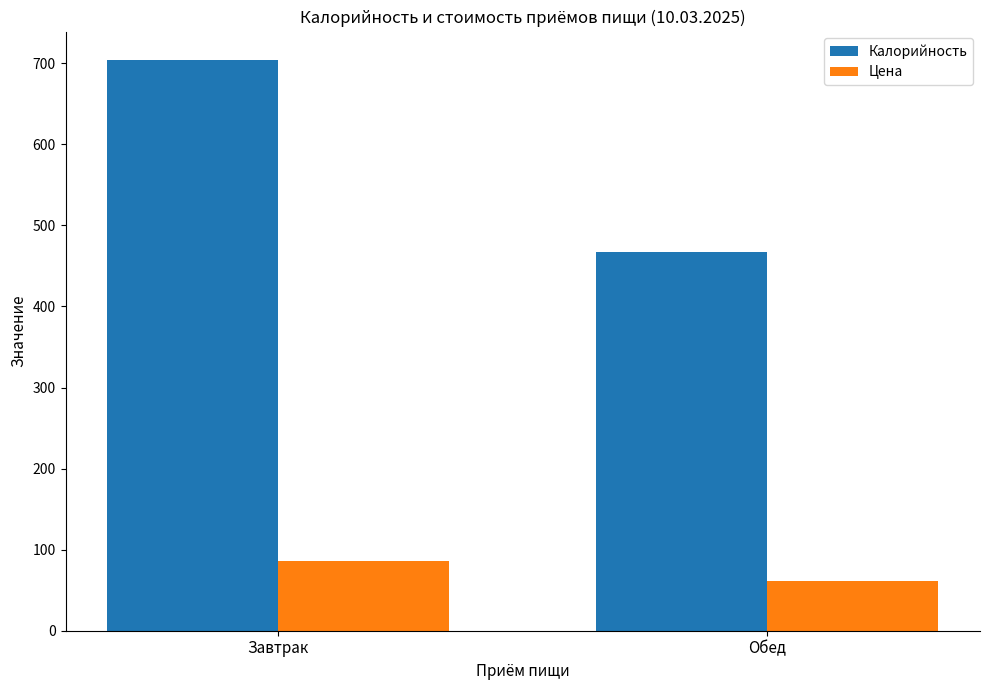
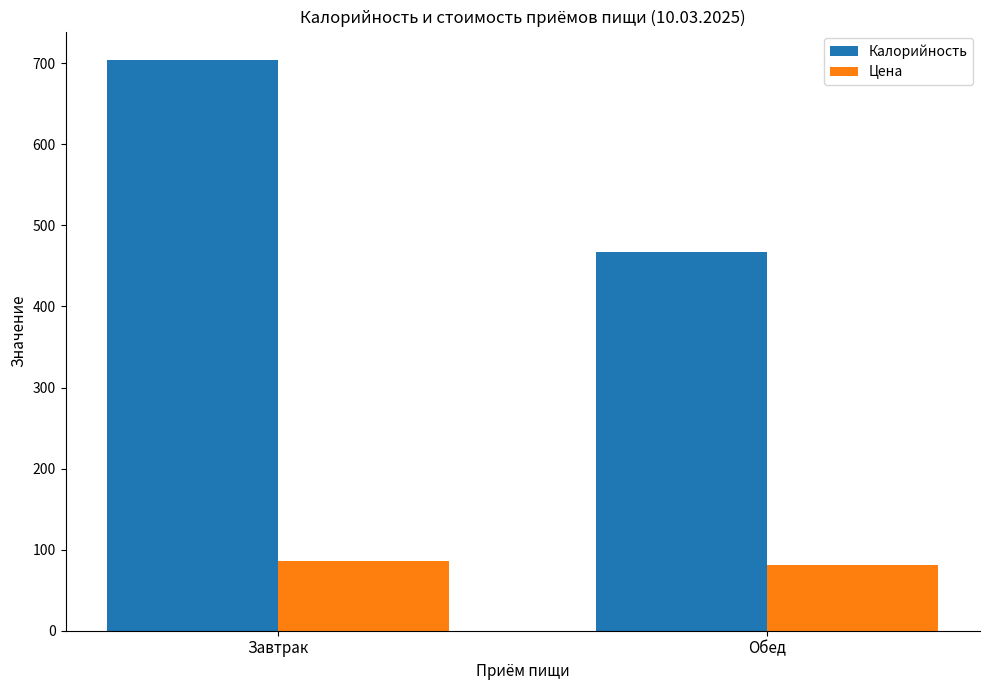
  {
    "Калорийность": {
      "Завтрак": 700,
      "Обед": 470
    },
    "Цена": {
      "Завтрак": 90,
-     "Обед": 60
+     "Обед": 80
    }
  }
